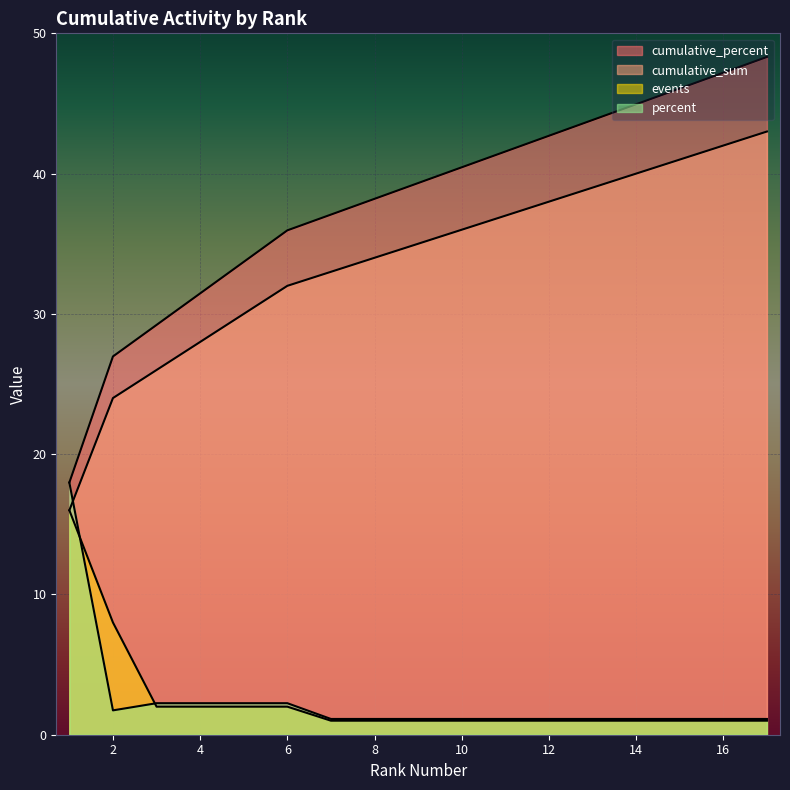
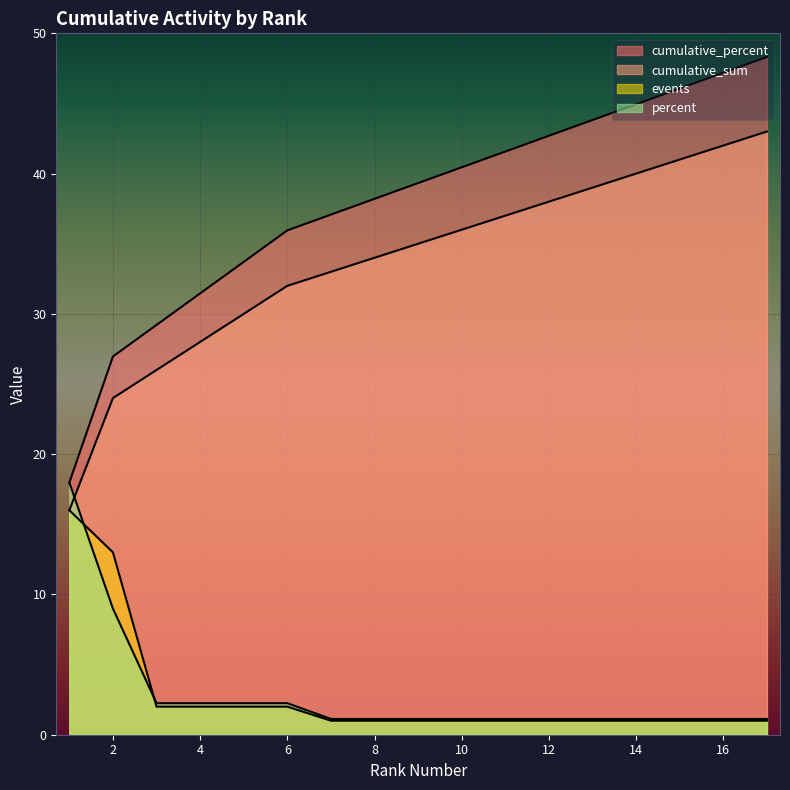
  {
    "events": {
-     "2": 8,
+     "2": 13,
      "4": 2,
      "6": 2
    },
    "percent": {
-     "2": 1.7,
+     "2": 9.0,
      "4": 2.2,
      "6": 2.2
    }
  }
